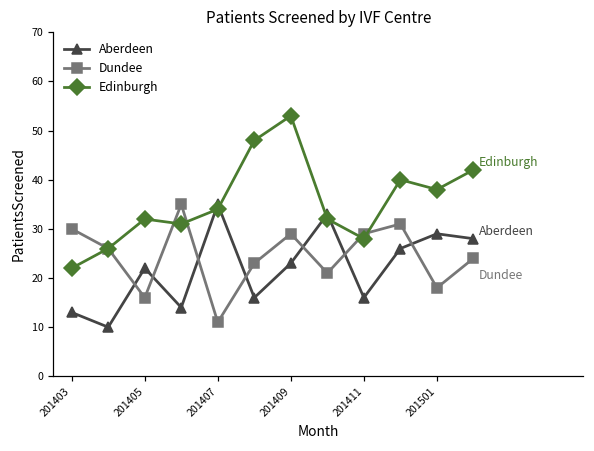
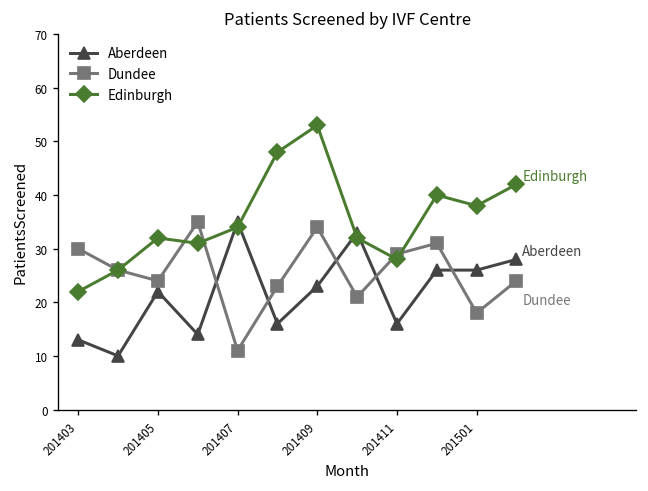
  {
    "Aberdeen": {
      "201403": 13,
      "201405": 22,
      "201407": 35,
      "201409": 23,
      "201411": 16,
-     "201501": 29
+     "201501": 26
    },
    "Dundee": {
      "201403": 30,
-     "201405": 16,
+     "201405": 24,
      "201407": 11,
-     "201409": 29,
+     "201409": 34,
      "201411": 29,
      "201501": 18
    },
    "Edinburgh": {
      "201403": 22,
      "201405": 32,
      "201407": 34,
      "201409": 53,
      "201411": 28,
      "201501": 38
    }
  }
